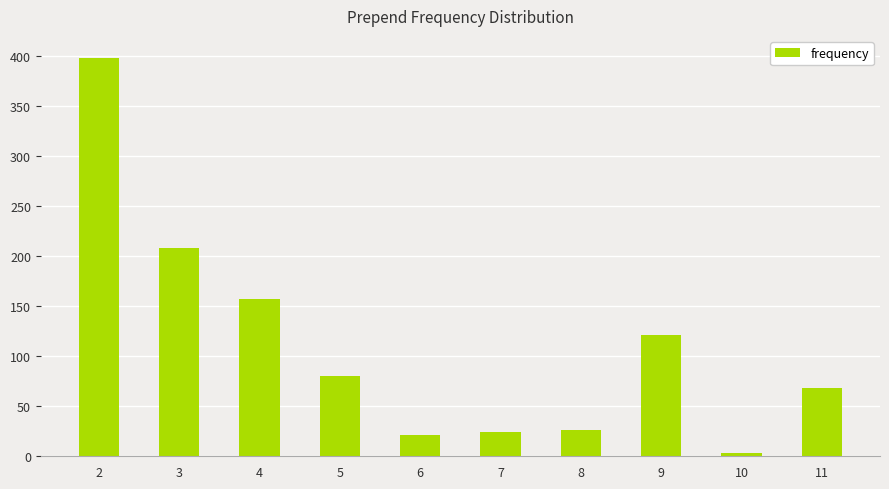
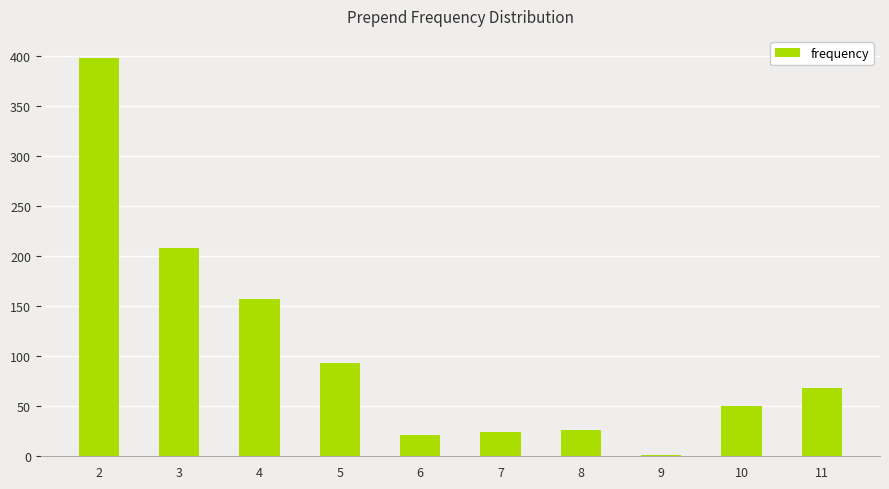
  {
    "2": 398,
    "3": 208,
    "4": 157,
-   "5": 80,
+   "5": 93,
    "6": 21,
    "7": 24,
    "8": 26,
-   "9": 121,
-   "10": 3,
+   "9": 1,
+   "10": 50,
    "11": 68
  }
